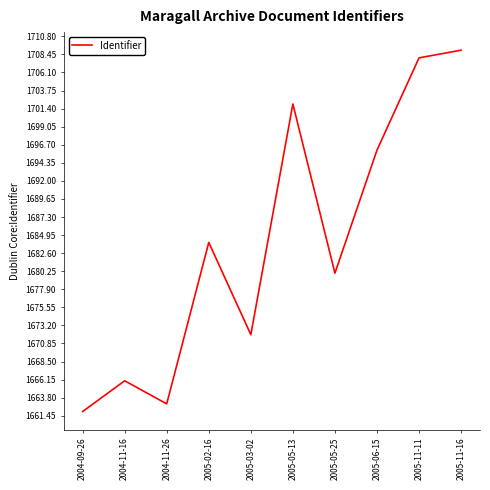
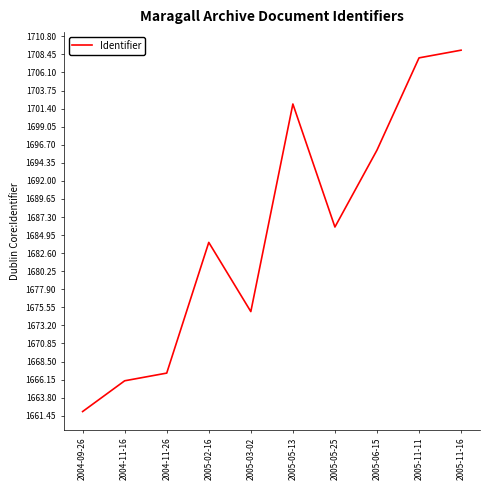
  {
    "2004-09-26": 1662,
    "2004-11-16": 1666,
-   "2004-11-26": 1663,
+   "2004-11-26": 1667,
    "2005-02-16": 1684,
-   "2005-03-02": 1672,
+   "2005-03-02": 1675,
    "2005-05-13": 1702,
-   "2005-05-25": 1680,
+   "2005-05-25": 1686,
    "2005-06-15": 1696,
    "2005-11-11": 1708,
    "2005-11-16": 1709
  }
